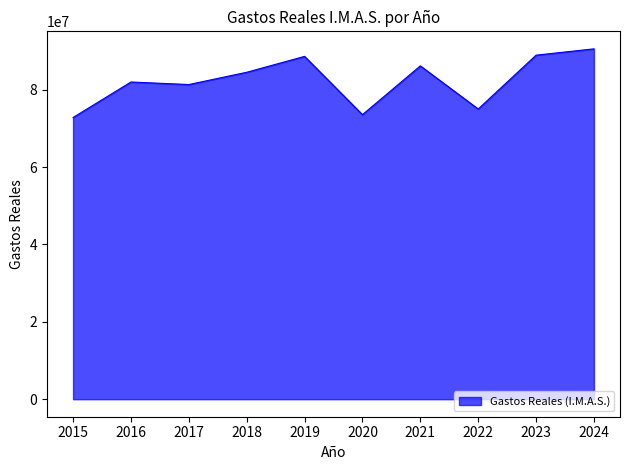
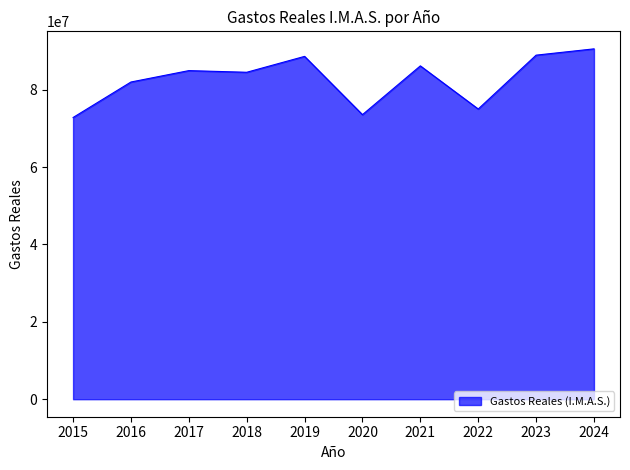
  {
    "2015": 73000000,
    "2016": 82000000,
-   "2017": 81000000,
+   "2017": 85000000,
    "2018": 85000000,
    "2019": 89000000,
    "2020": 74000000,
    "2021": 86000000,
    "2022": 75000000,
    "2023": 89000000,
    "2024": 91000000
  }
